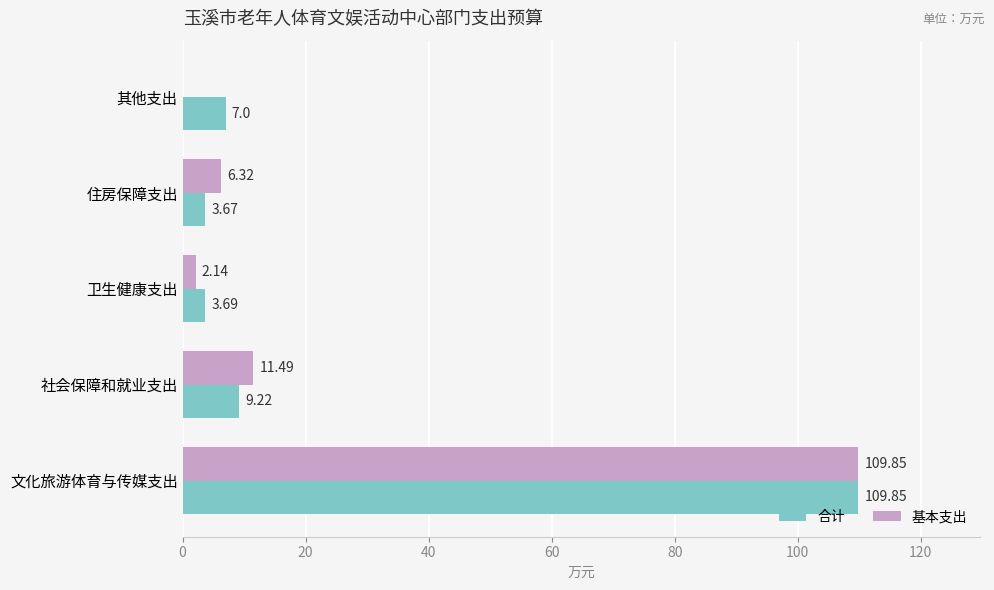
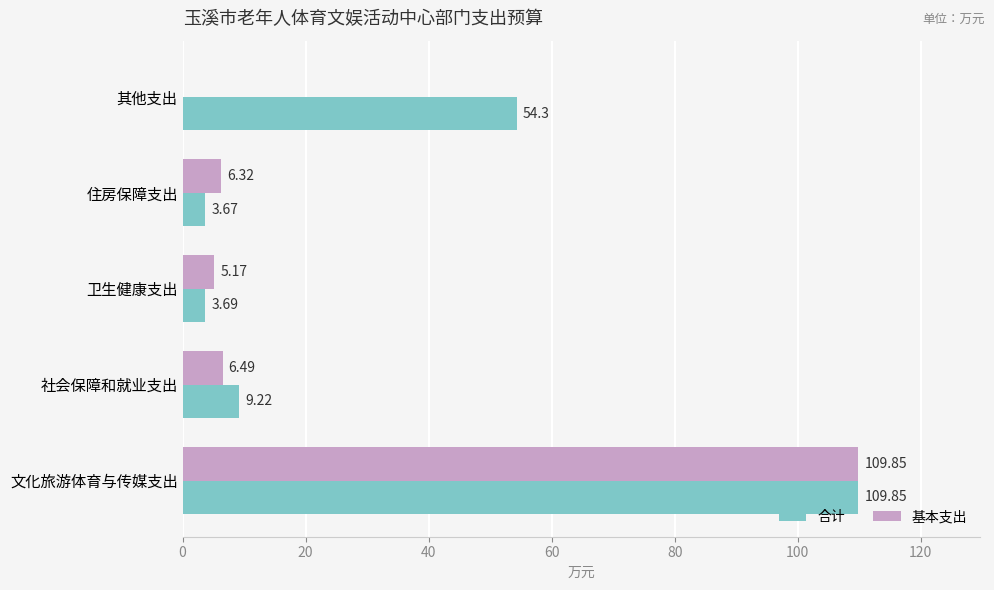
  {
    "合计": {
-     "其他支出": 7.0,
+     "其他支出": 54.3,
      "住房保障支出": 3.67,
      "卫生健康支出": 3.69,
      "社会保障和就业支出": 9.22,
      "文化旅游体育与传媒支出": 109.85
    },
    "基本支出": {
      "住房保障支出": 6.32,
-     "卫生健康支出": 2.14,
-     "社会保障和就业支出": 11.49,
+     "卫生健康支出": 5.17,
+     "社会保障和就业支出": 6.49,
      "文化旅游体育与传媒支出": 109.85
    }
  }
